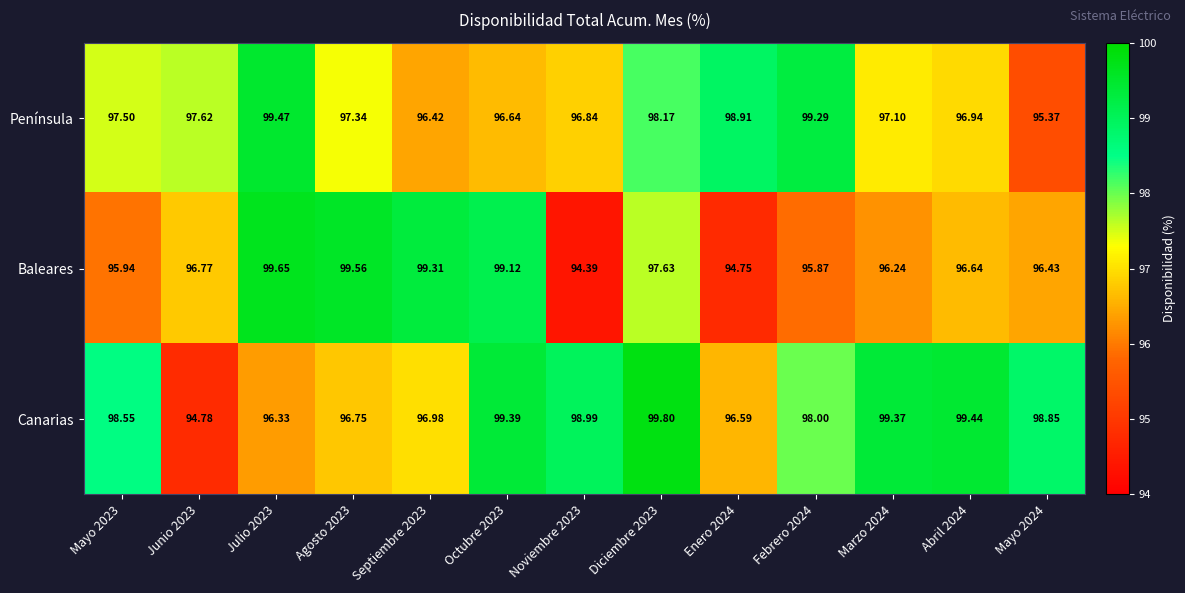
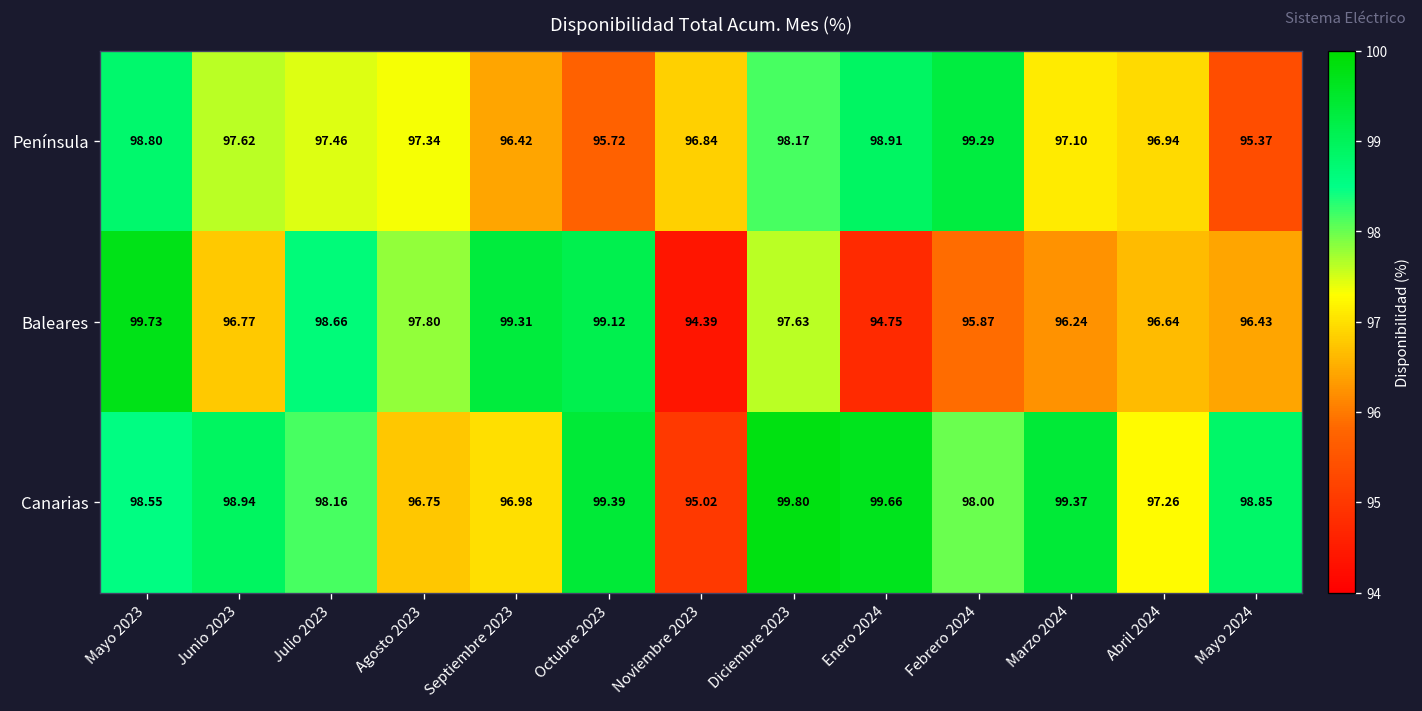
  {
    "Península": {
-     "Mayo 2023": 97.50,
+     "Mayo 2023": 98.80,
      "Junio 2023": 97.62,
-     "Julio 2023": 99.47,
+     "Julio 2023": 97.46,
      "Agosto 2023": 97.34,
      "Septiembre 2023": 96.42,
-     "Octubre 2023": 96.64,
+     "Octubre 2023": 95.72,
      "Noviembre 2023": 96.84,
      "Diciembre 2023": 98.17,
      "Enero 2024": 98.91,
      "Febrero 2024": 99.29,
      "Marzo 2024": 97.10,
      "Abril 2024": 96.94,
      "Mayo 2024": 95.37
    },
    "Baleares": {
-     "Mayo 2023": 95.94,
+     "Mayo 2023": 99.73,
      "Junio 2023": 96.77,
-     "Julio 2023": 99.65,
-     "Agosto 2023": 99.56,
+     "Julio 2023": 98.66,
+     "Agosto 2023": 97.80,
      "Septiembre 2023": 99.31,
      "Octubre 2023": 99.12,
      "Noviembre 2023": 94.39,
      "Diciembre 2023": 97.63,
      "Enero 2024": 94.75,
      "Febrero 2024": 95.87,
      "Marzo 2024": 96.24,
      "Abril 2024": 96.64,
      "Mayo 2024": 96.43
    },
    "Canarias": {
      "Mayo 2023": 98.55,
-     "Junio 2023": 94.78,
-     "Julio 2023": 96.33,
+     "Junio 2023": 98.94,
+     "Julio 2023": 98.16,
      "Agosto 2023": 96.75,
      "Septiembre 2023": 96.98,
      "Octubre 2023": 99.39,
-     "Noviembre 2023": 98.99,
+     "Noviembre 2023": 95.02,
      "Diciembre 2023": 99.80,
-     "Enero 2024": 96.59,
+     "Enero 2024": 99.66,
      "Febrero 2024": 98.00,
      "Marzo 2024": 99.37,
-     "Abril 2024": 99.44,
+     "Abril 2024": 97.26,
      "Mayo 2024": 98.85
    }
  }
